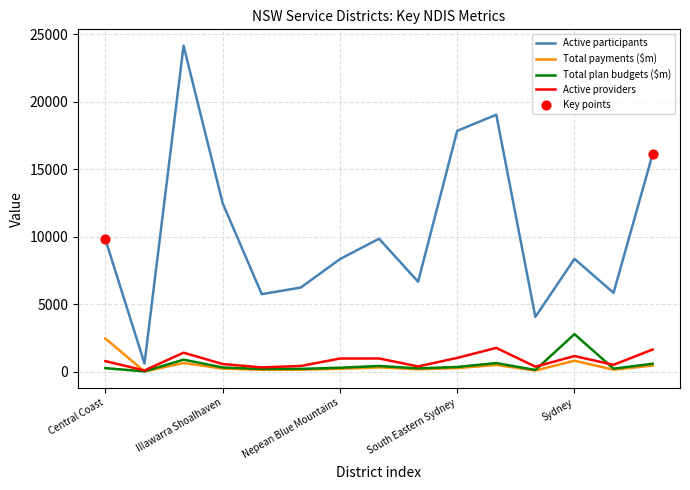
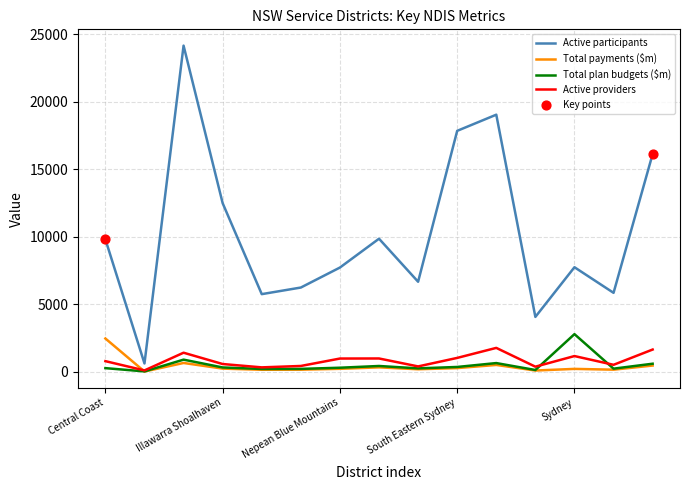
  {
    "Active participants": {
      "Illawarra Shoalhaven": 12500,
-     "Nepean Blue Mountains": 8300,
+     "Nepean Blue Mountains": 7700,
      "South Eastern Sydney": 17800,
-     "Sydney": 8400
+     "Sydney": 7700
    },
    "Total payments ($m)": {
      "Central Coast": 2500,
-     "Sydney": 800
+     "Sydney": 200
    },
    "Total plan budgets ($m)": {
      "Central Coast": 300,
      "Sydney": 2800
    }
  }
